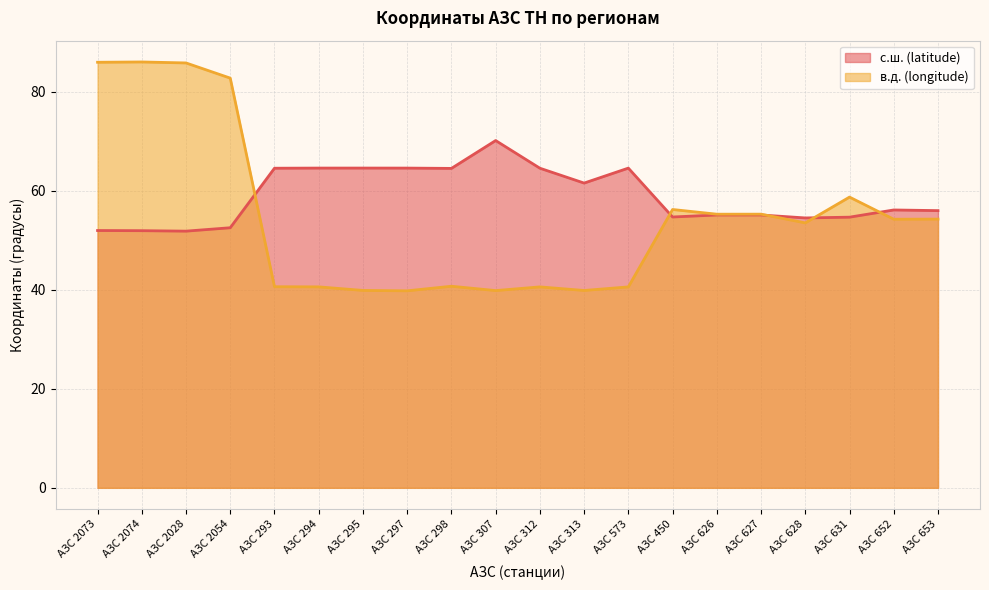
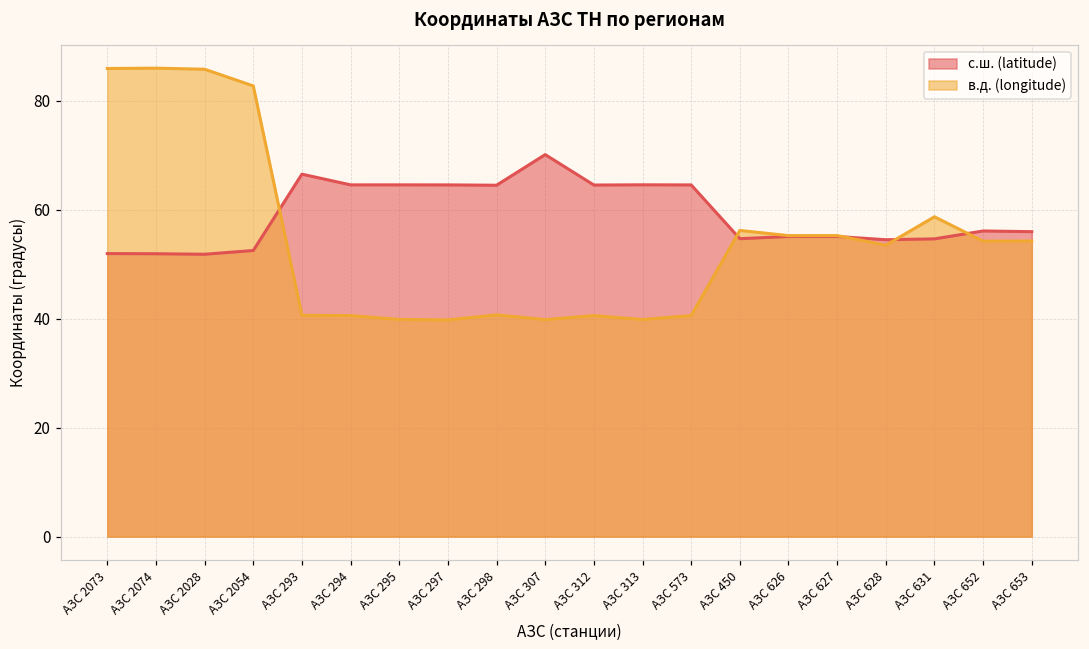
  {
    "с.ш. (latitude)": {
      "АЗС 2073": 52,
      "АЗС 2074": 52,
      "АЗС 2028": 52,
      "АЗС 2054": 53,
-     "АЗС 293": 65,
+     "АЗС 293": 67,
      "АЗС 294": 65,
      "АЗС 295": 65,
      "АЗС 297": 65,
      "АЗС 298": 64,
      "АЗС 307": 70,
      "АЗС 312": 65,
-     "АЗС 313": 62,
+     "АЗС 313": 65,
      "АЗС 573": 65,
      "АЗС 450": 55,
      "АЗС 628": 54,
      "АЗС 631": 55,
      "АЗС 652": 56,
      "АЗС 653": 56
    },
    "в.д. (longitude)": {
      "АЗС 2073": 86,
      "АЗС 2074": 86,
      "АЗС 2028": 86,
      "АЗС 2054": 83,
      "АЗС 293": 41,
      "АЗС 294": 41,
      "АЗС 295": 40,
      "АЗС 297": 40,
      "АЗС 298": 41,
      "АЗС 307": 40,
      "АЗС 312": 41,
      "АЗС 313": 40,
      "АЗС 573": 41,
      "АЗС 450": 56,
      "АЗС 628": 53,
      "АЗС 631": 59,
      "АЗС 652": 54,
      "АЗС 653": 54
    }
  }
